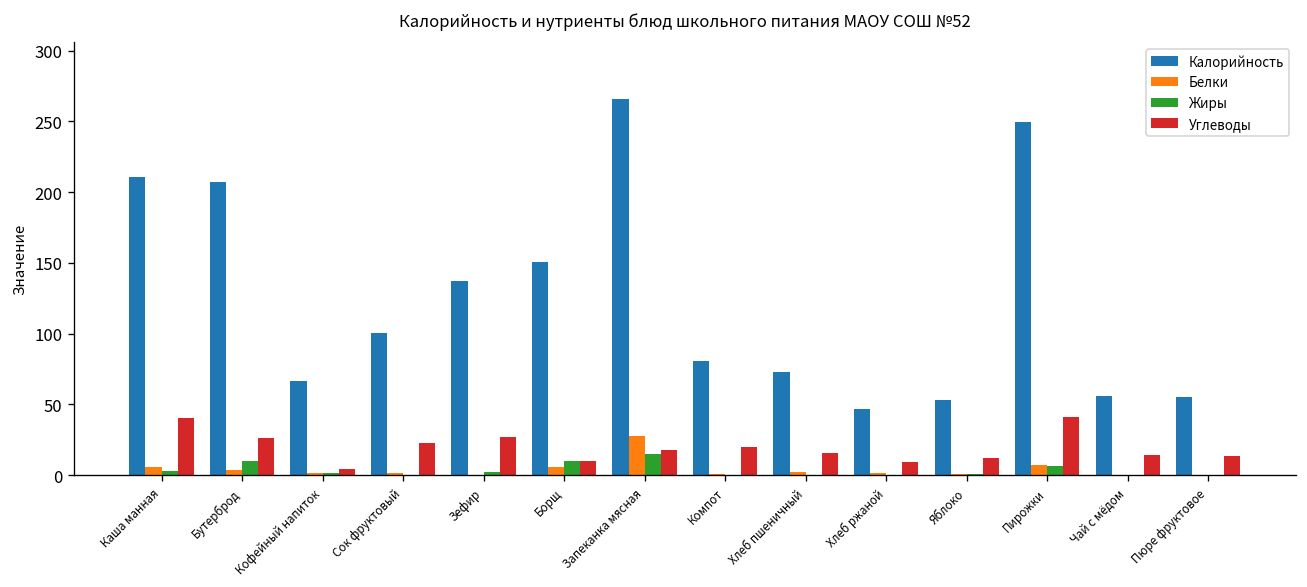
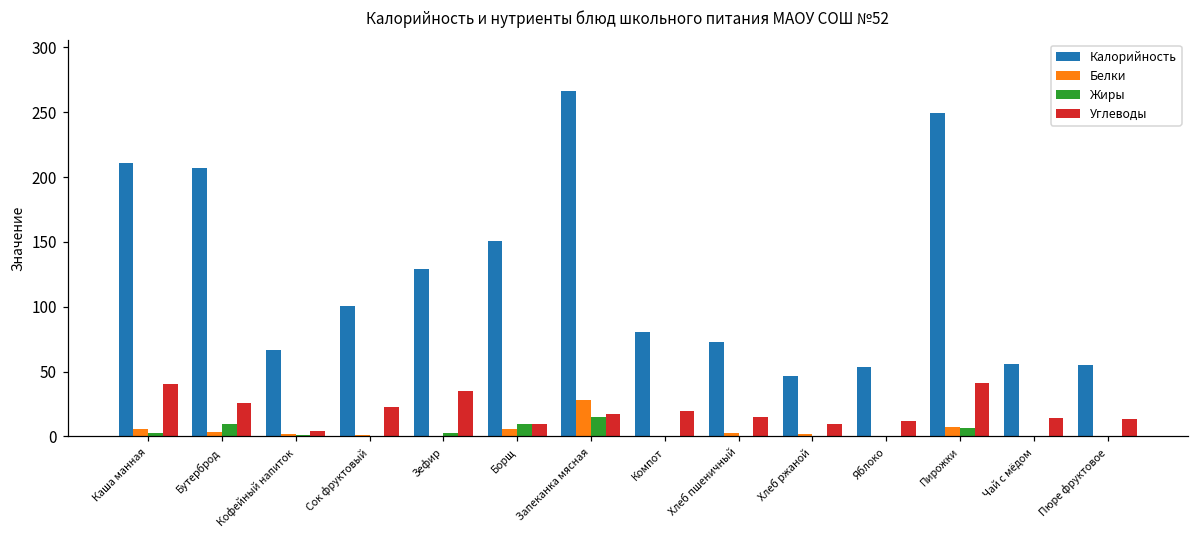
  {
    "Калорийность": {
      "Каша манная": 211,
      "Бутерброд": 207,
      "Кофейный напиток": 67,
      "Сок фруктовый": 100,
-     "Зефир": 137,
+     "Зефир": 130,
      "Борщ": 151,
      "Запеканка мясная": 266,
      "Компот": 80,
      "Хлеб пшеничный": 73,
      "Хлеб ржаной": 47,
      "Яблоко": 53,
      "Пирожки": 250,
      "Чай с мёдом": 56,
      "Пюре фруктовое": 55
    },
    "Белки": {
      "Каша манная": 5,
      "Бутерброд": 4,
      "Борщ": 6,
      "Запеканка мясная": 28,
      "Хлеб пшеничный": 2,
      "Пирожки": 7,
      "Пюре фруктовое": 0
    },
    "Жиры": {
      "Каша манная": 3,
      "Бутерброд": 10,
      "Зефир": 2,
      "Борщ": 10,
      "Запеканка мясная": 15,
      "Компот": 0,
      "Пирожки": 6,
      "Чай с мёдом": 0,
      "Пюре фруктовое": 0
    },
    "Углеводы": {
      "Каша манная": 41,
      "Бутерброд": 26,
      "Кофейный напиток": 4,
      "Сок фруктовый": 23,
-     "Зефир": 27,
+     "Зефир": 35,
      "Борщ": 10,
      "Запеканка мясная": 17,
      "Компот": 20,
      "Хлеб пшеничный": 15,
      "Хлеб ржаной": 10,
      "Яблоко": 12,
      "Пирожки": 41,
      "Чай с мёдом": 14,
      "Пюре фруктовое": 14
    }
  }
